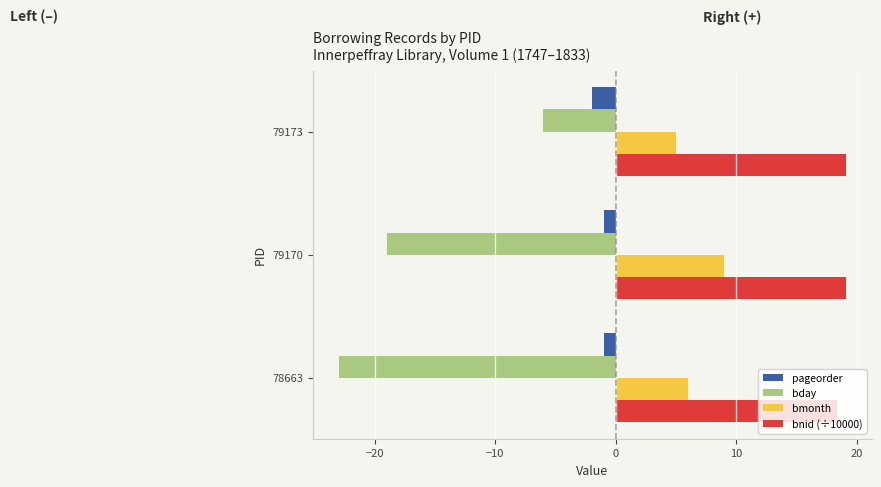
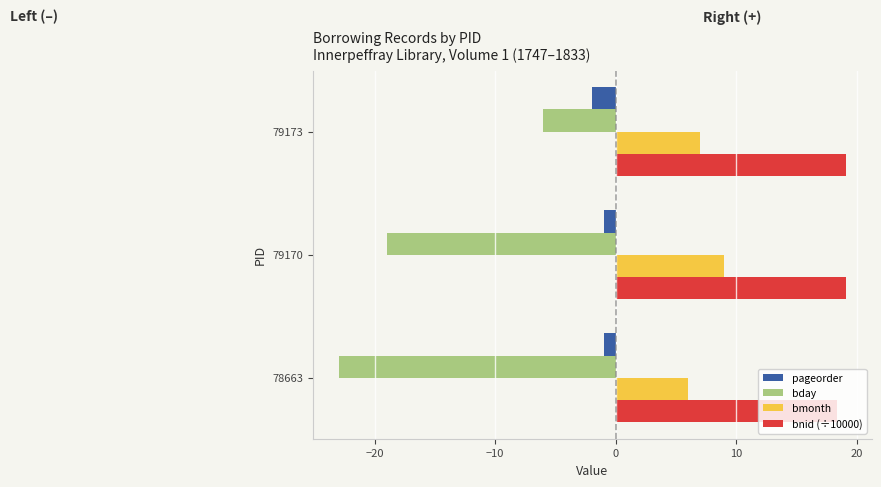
  {
    "pageorder": {
      "79173": -2,
      "79170": -1,
      "78663": -1
    },
    "bday": {
      "79173": -6,
      "79170": -19,
      "78663": -23
    },
    "bmonth": {
-     "79173": 5,
+     "79173": 7,
      "79170": 9,
      "78663": 6
    },
    "bnid (÷10000)": {
      "79173": 19,
      "79170": 19
    }
  }
